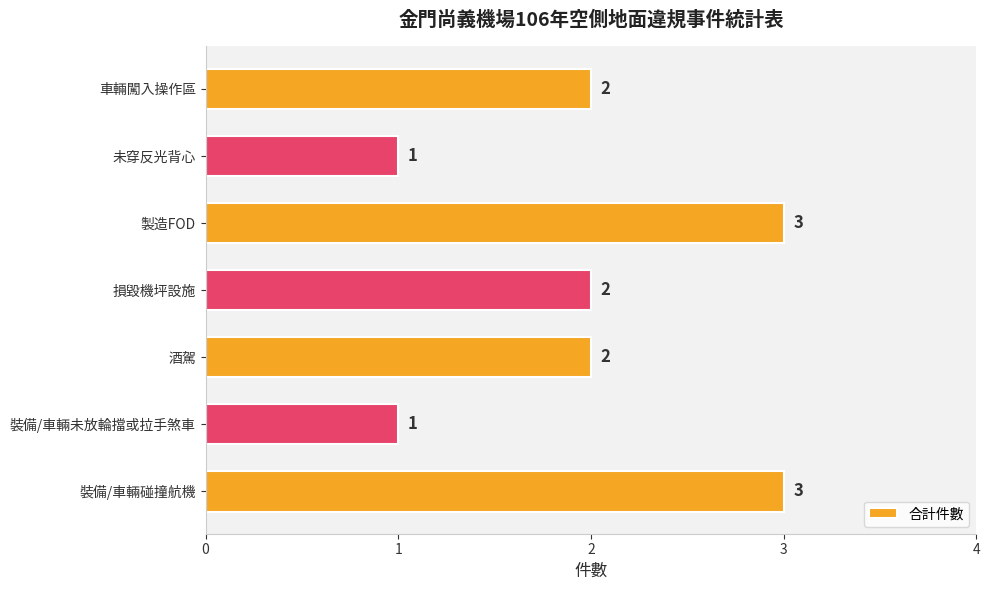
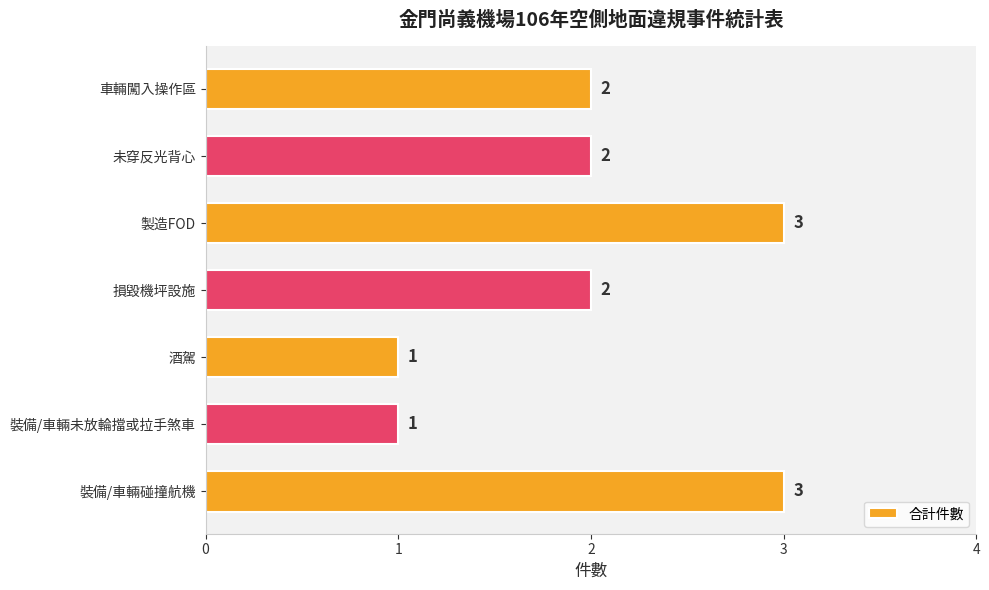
  {
    "車輛闖入操作區": 2,
-   "未穿反光背心": 1,
+   "未穿反光背心": 2,
    "製造FOD": 3,
    "損毀機坪設施": 2,
-   "酒駕": 2,
+   "酒駕": 1,
    "裝備/車輛未放輪擋或拉手煞車": 1,
    "裝備/車輛碰撞航機": 3
  }
